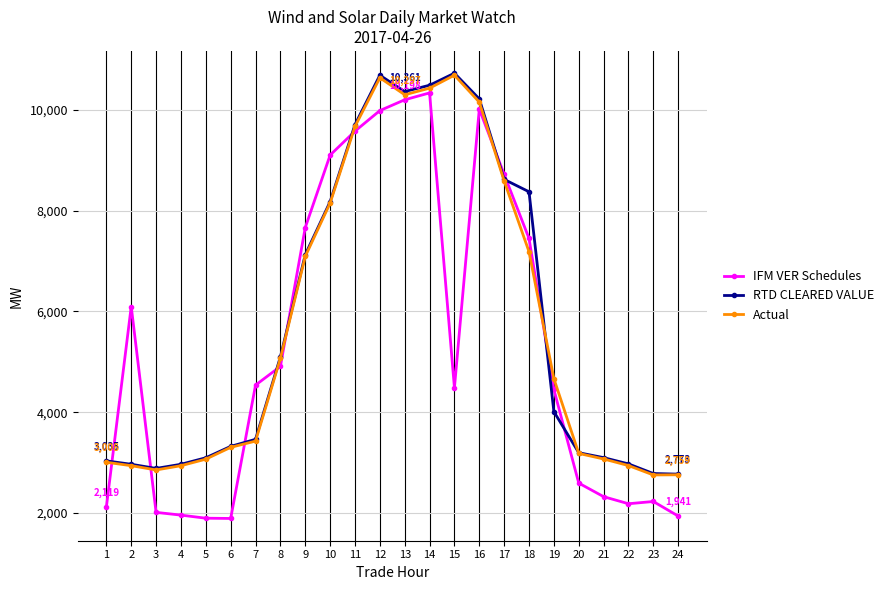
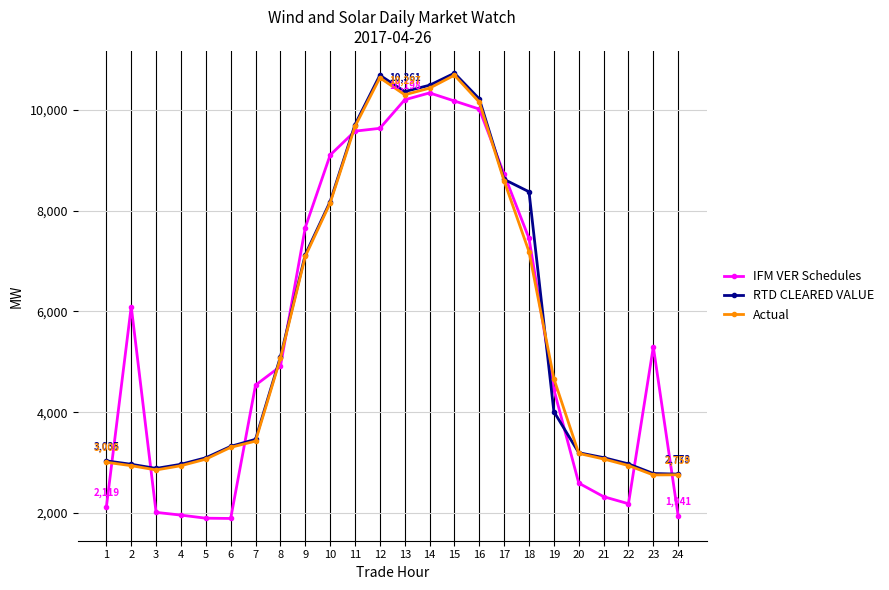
  {
    "IFM VER Schedules": {
      "2": "6,100",
      "3": "2,000",
      "4": "2,000",
      "5": "1,900",
      "6": "1,900",
      "7": "4,500",
      "8": "4,900",
      "9": "7,700",
      "10": "9,100",
      "11": "9,600",
-     "12": "10,000",
+     "12": "9,600",
      "14": "10,300",
-     "15": "4,500",
+     "15": "10,200",
      "16": "10,000",
      "17": "8,700",
      "18": "7,400",
      "19": "4,500",
      "20": "2,600",
      "21": "2,300",
      "22": "2,200",
-     "23": "2,200"
+     "23": "5,300"
    },
    "RTD CLEARED VALUE": {
      "16": "10,200",
      "18": "8,400",
      "19": "4,000"
    },
    "Actual": {
      "14": "10,400",
      "16": "10,200",
      "18": "7,200",
      "19": "4,700"
    }
  }
